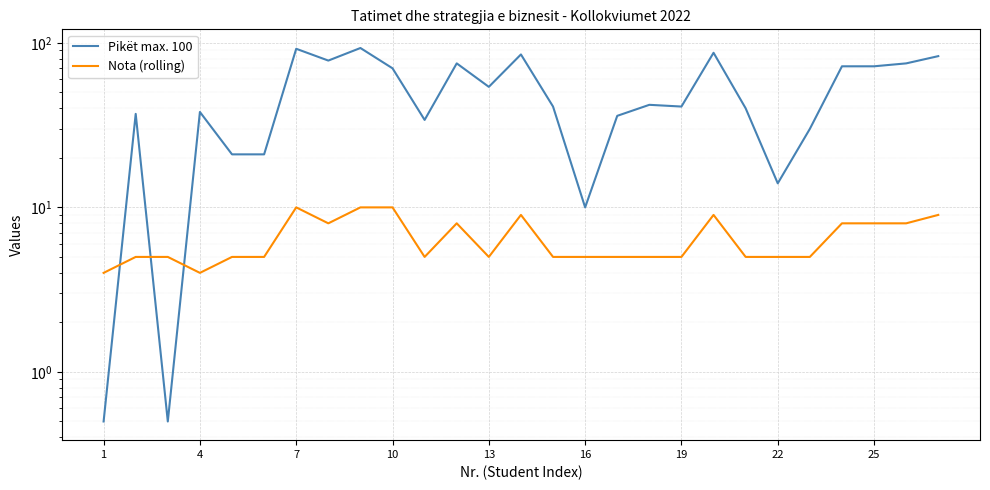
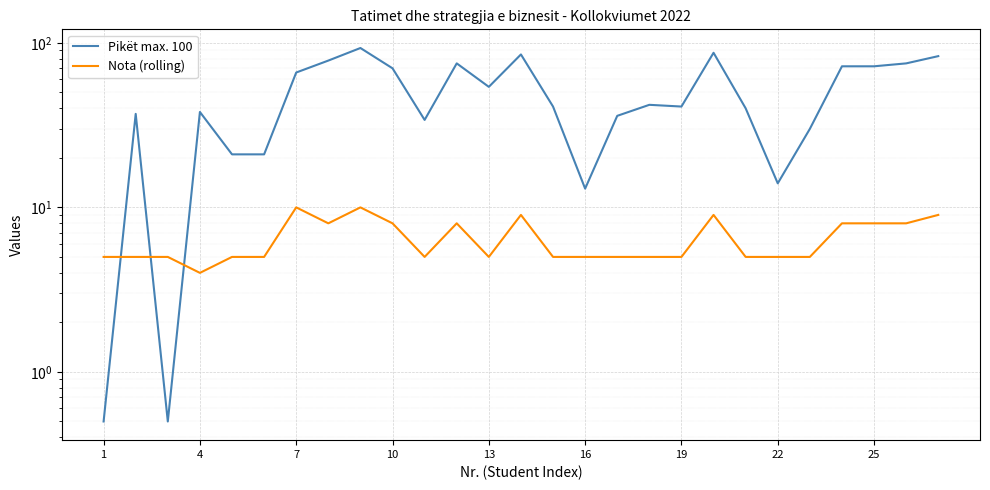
  {
    "Pikët max. 100": {
      "1": 0.50,
      "4": 38,
-     "7": 90,
+     "7": 66,
      "10": 70,
      "13": 54,
-     "16": 10,
+     "16": 13,
      "19": 41,
      "22": 14,
      "25": 70
    },
    "Nota (rolling)": {
-     "1": 4,
+     "1": 5,
      "4": 4,
      "7": 10,
-     "10": 10,
+     "10": 8,
      "13": 5,
      "16": 5,
      "19": 5,
      "22": 5,
      "25": 8
    }
  }
